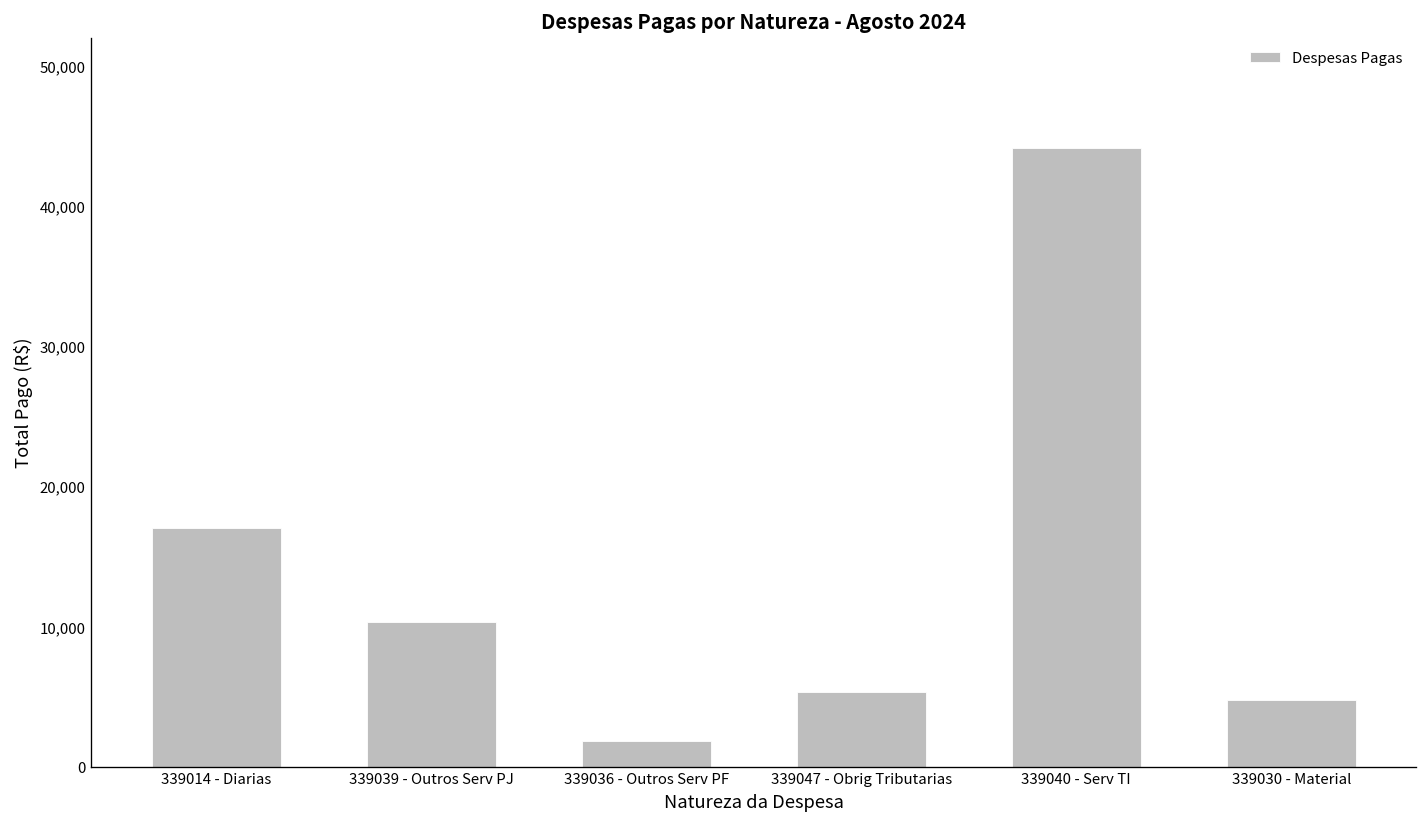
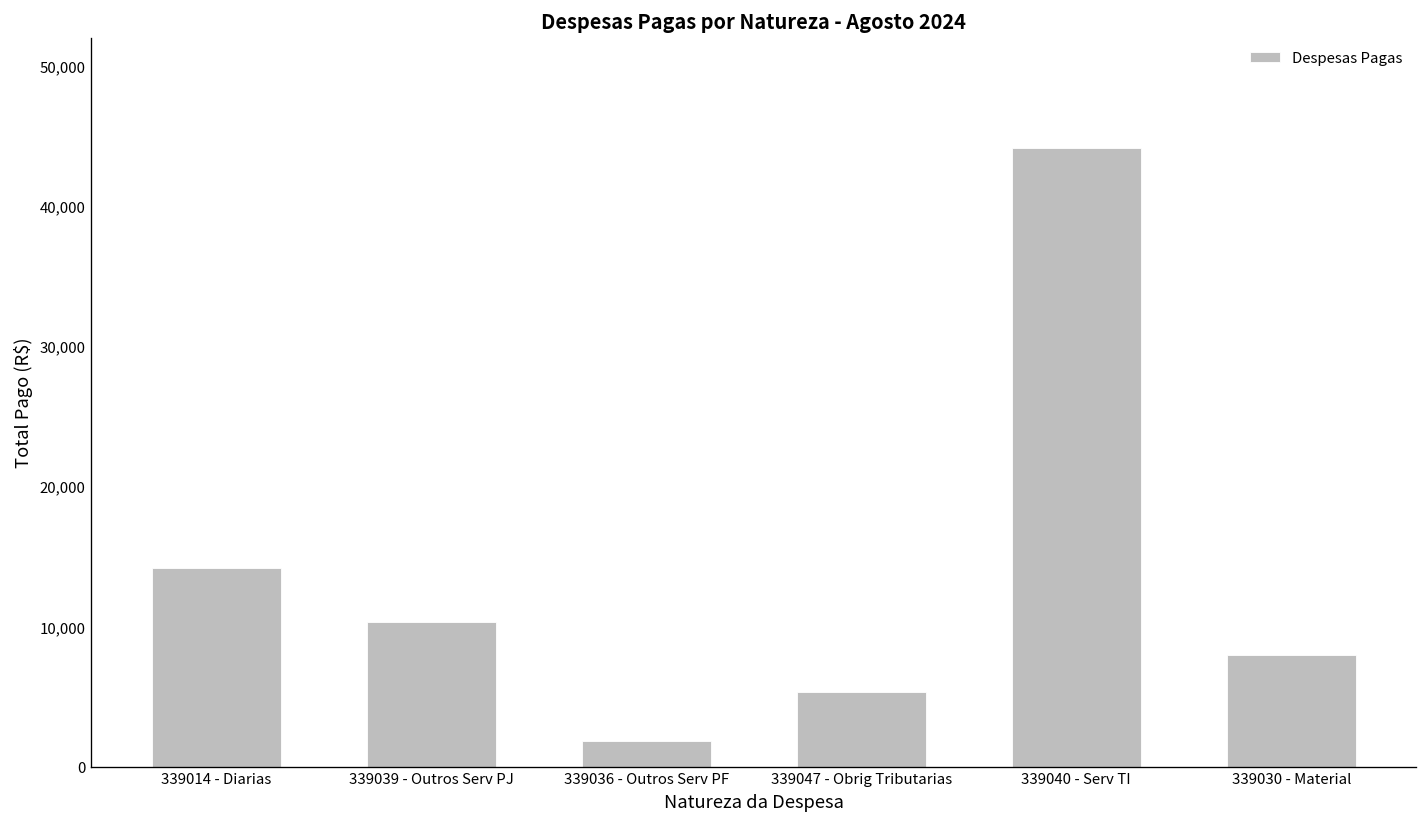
  {
-   "339014 - Diarias": "17,000",
+   "339014 - Diarias": "14,200",
    "339039 - Outros Serv PJ": "10,300",
    "339036 - Outros Serv PF": "1,800",
    "339047 - Obrig Tributarias": "5,300",
    "339040 - Serv TI": "44,100",
-   "339030 - Material": "4,700"
+   "339030 - Material": "7,900"
  }
